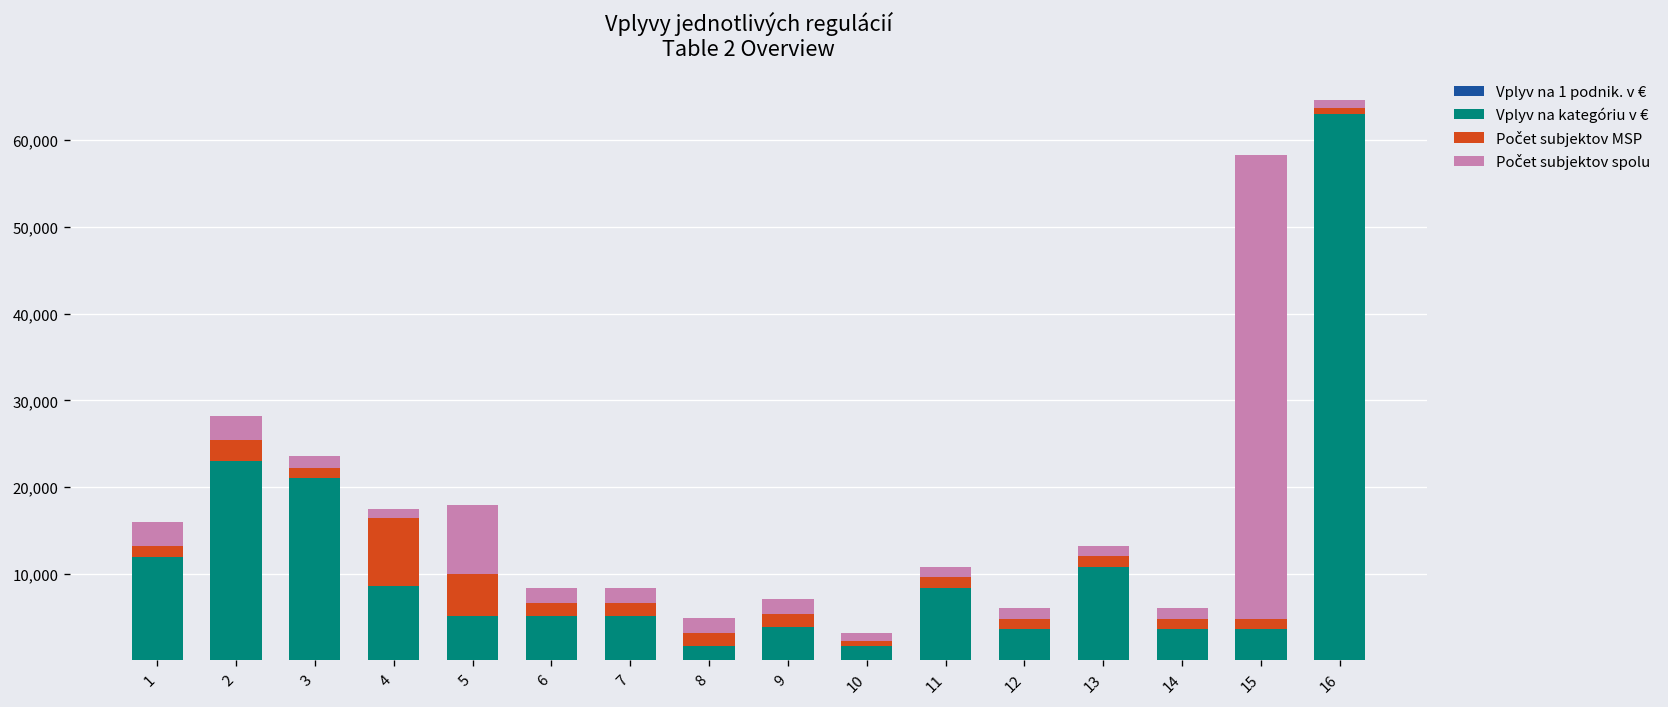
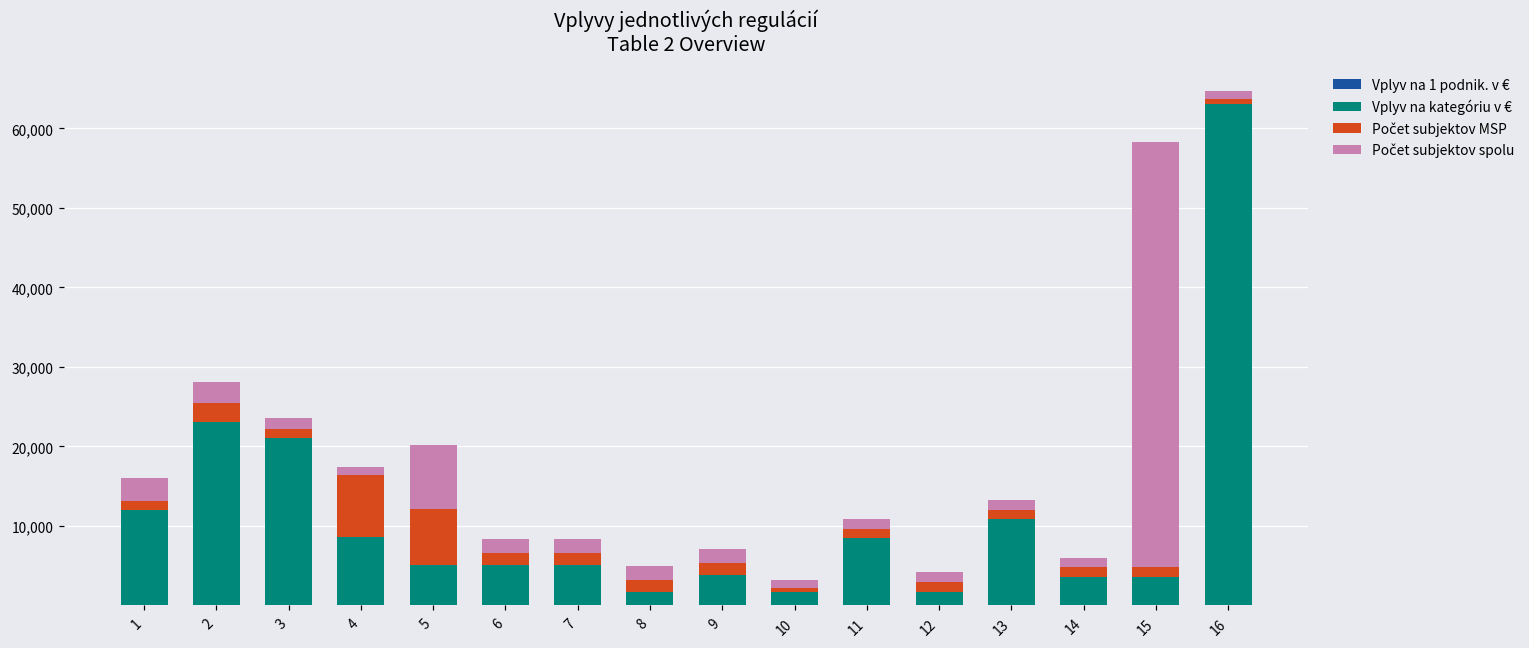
  {
    "Vplyv na kategóriu v €": {
      "1": "12,000",
      "2": "23,000",
      "3": "21,000",
      "4": "9,000",
      "5": "5,000",
      "6": "5,000",
      "7": "5,000",
      "8": "2,000",
      "9": "4,000",
      "10": "2,000",
      "11": "8,000",
-     "12": "4,000",
+     "12": "2,000",
      "13": "11,000",
      "14": "4,000",
      "15": "4,000",
      "16": "63,000"
    },
    "Počet subjektov MSP": {
      "1": "1,000",
      "2": "2,000",
      "3": "1,000",
      "4": "8,000",
-     "5": "5,000",
+     "5": "7,000",
      "6": "2,000",
      "7": "2,000",
      "8": "2,000",
      "9": "2,000",
      "10": "1,000",
      "11": "1,000",
      "12": "1,000",
      "13": "1,000",
      "14": "1,000",
      "15": "1,000",
      "16": "1,000"
    },
    "Počet subjektov spolu": {
      "1": "3,000",
      "2": "3,000",
      "3": "1,000",
      "4": "1,000",
      "5": "8,000",
      "6": "2,000",
      "7": "2,000",
      "8": "2,000",
      "9": "2,000",
      "10": "1,000",
      "11": "1,000",
      "12": "1,000",
      "13": "1,000",
      "14": "1,000",
      "15": "53,000",
      "16": "1,000"
    }
  }
